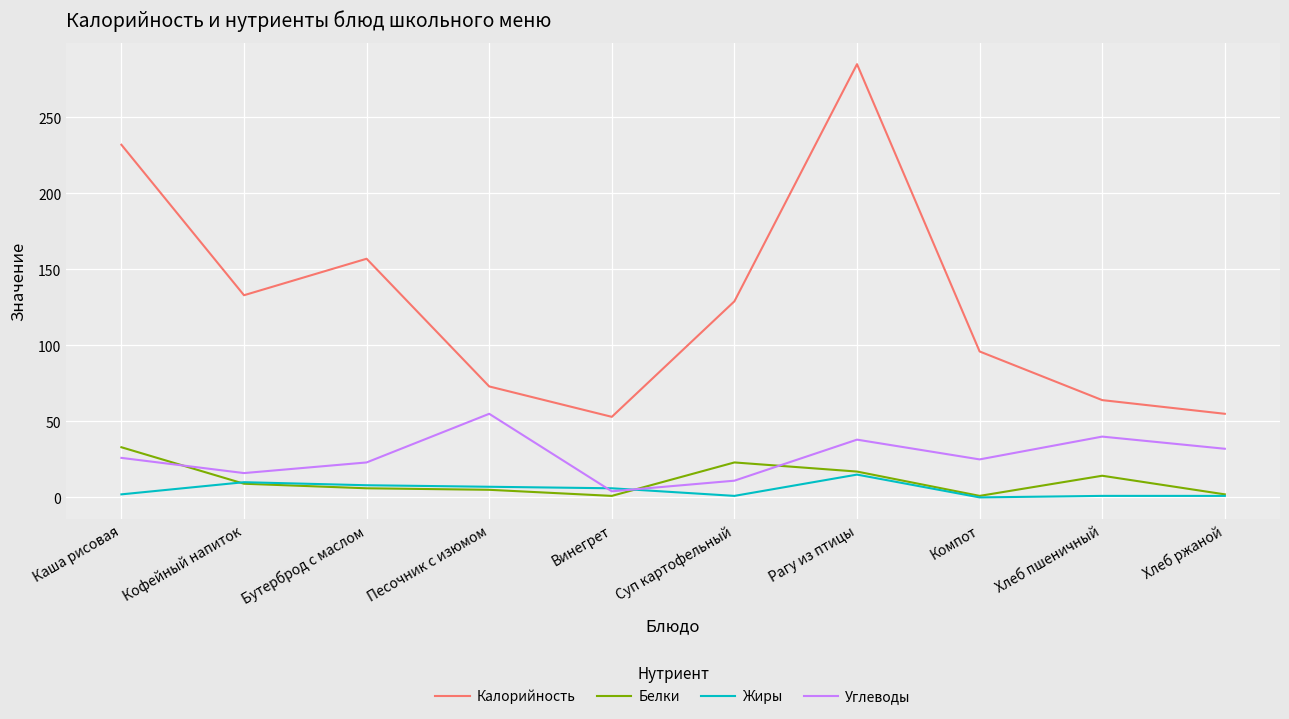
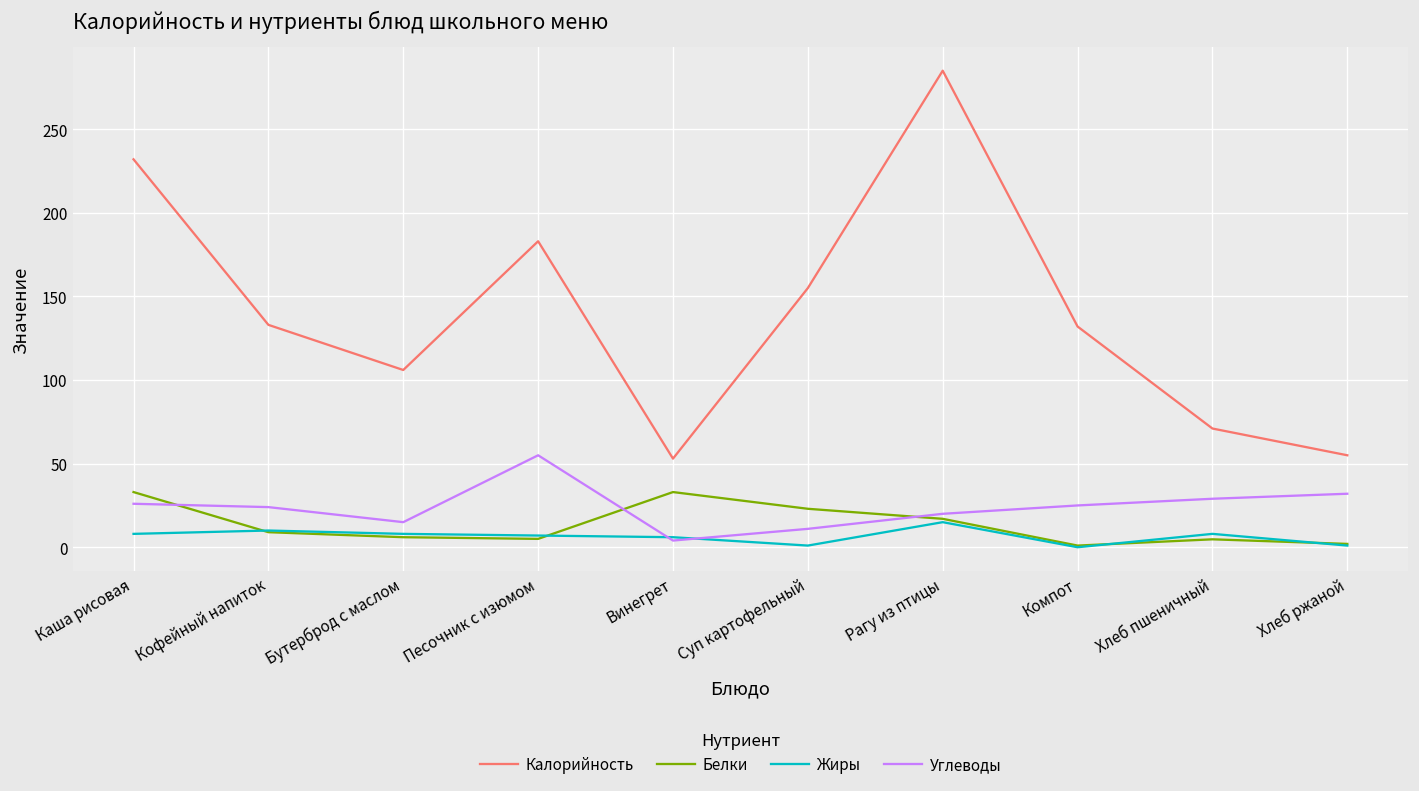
  {
    "Калорийность": {
      "Каша рисовая": 232,
      "Кофейный напиток": 133,
-     "Бутерброд с маслом": 157,
-     "Песочник с изюмом": 73,
+     "Бутерброд с маслом": 106,
+     "Песочник с изюмом": 183,
      "Винегрет": 53,
-     "Суп картофельный": 129,
+     "Суп картофельный": 155,
      "Рагу из птицы": 285,
-     "Компот": 96,
-     "Хлеб пшеничный": 64,
+     "Компот": 132,
+     "Хлеб пшеничный": 71,
      "Хлеб ржаной": 55
    },
    "Белки": {
      "Каша рисовая": 33,
      "Бутерброд с маслом": 6,
      "Песочник с изюмом": 5,
-     "Винегрет": 1,
+     "Винегрет": 33,
      "Суп картофельный": 23,
      "Рагу из птицы": 17,
-     "Хлеб пшеничный": 14
+     "Хлеб пшеничный": 5
    },
    "Жиры": {
-     "Каша рисовая": 2,
+     "Каша рисовая": 8,
      "Бутерброд с маслом": 8,
      "Песочник с изюмом": 7,
      "Винегрет": 6,
      "Суп картофельный": 1,
      "Рагу из птицы": 15,
-     "Хлеб пшеничный": 1
+     "Хлеб пшеничный": 8
    },
    "Углеводы": {
      "Каша рисовая": 26,
-     "Кофейный напиток": 16,
-     "Бутерброд с маслом": 23,
+     "Кофейный напиток": 24,
+     "Бутерброд с маслом": 15,
      "Песочник с изюмом": 55,
      "Винегрет": 4,
      "Суп картофельный": 11,
-     "Рагу из птицы": 38,
+     "Рагу из птицы": 20,
      "Компот": 25,
-     "Хлеб пшеничный": 40,
+     "Хлеб пшеничный": 29,
      "Хлеб ржаной": 32
    }
  }
